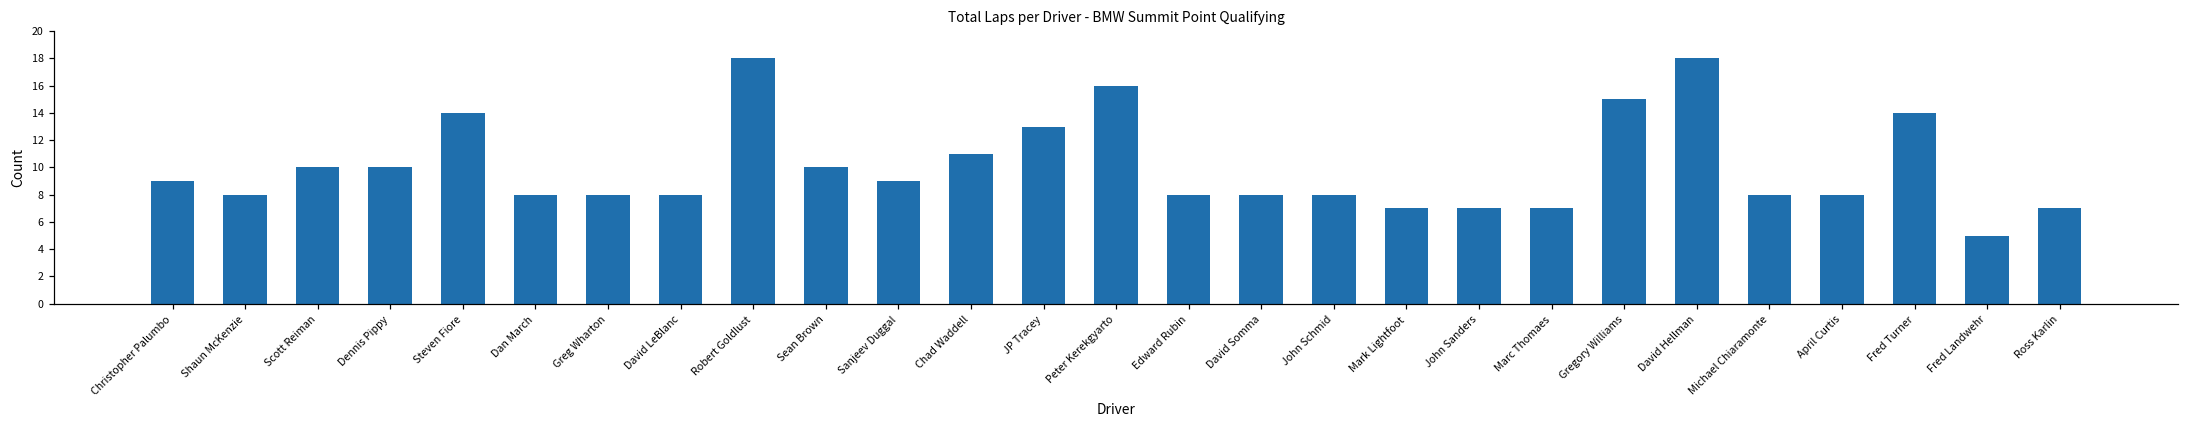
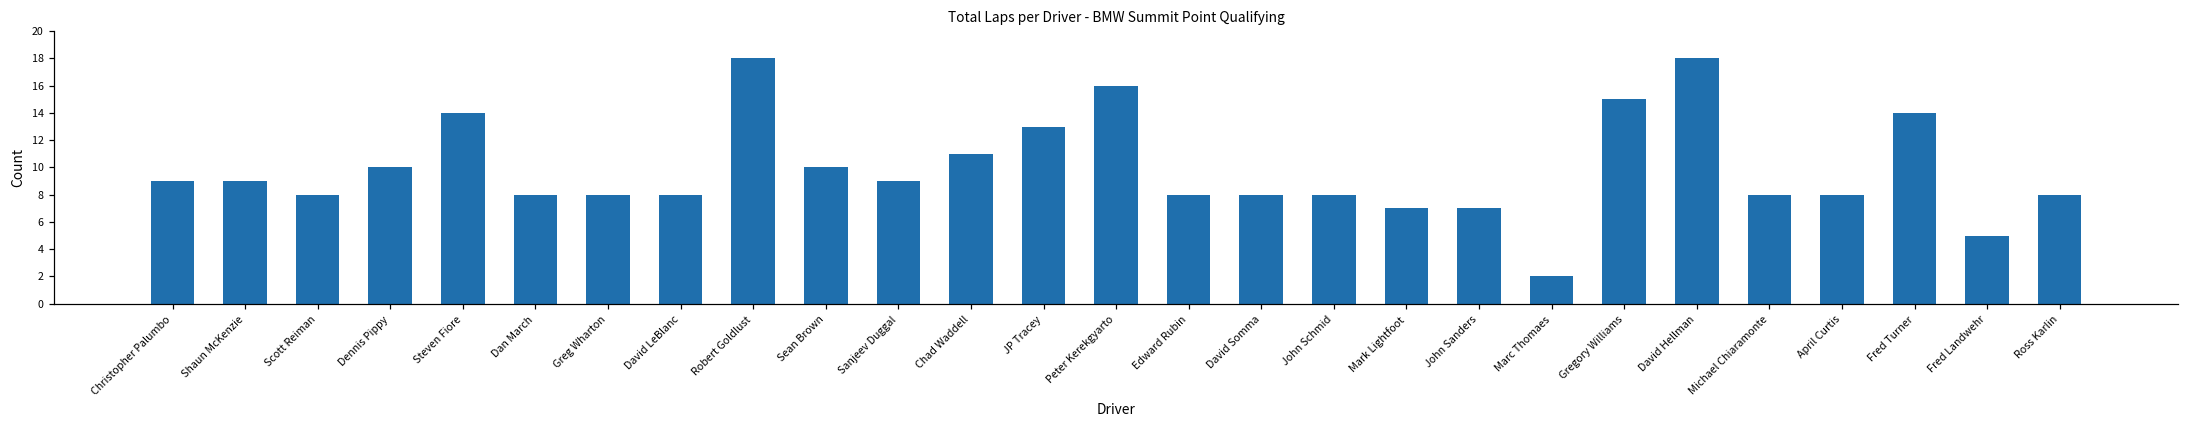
  {
    "Christopher Palumbo": 9,
-   "Shaun McKenzie": 8,
-   "Scott Reiman": 10,
+   "Shaun McKenzie": 9,
+   "Scott Reiman": 8,
    "Dennis Pippy": 10,
    "Steven Fiore": 14,
    "Dan March": 8,
    "Greg Wharton": 8,
    "David LeBlanc": 8,
    "Robert Goldlust": 18,
    "Sean Brown": 10,
    "Sanjeev Duggal": 9,
    "Chad Waddell": 11,
    "JP Tracey": 13,
    "Peter Kerekgyarto": 16,
    "Edward Rubin": 8,
    "David Somma": 8,
    "John Schmid": 8,
    "Mark Lightfoot": 7,
    "John Sanders": 7,
-   "Marc Thomaes": 7,
+   "Marc Thomaes": 2,
    "Gregory Williams": 15,
    "David Hellman": 18,
    "Michael Chiaramonte": 8,
    "April Curtis": 8,
    "Fred Turner": 14,
    "Fred Landwehr": 5,
-   "Ross Karlin": 7
+   "Ross Karlin": 8
  }
